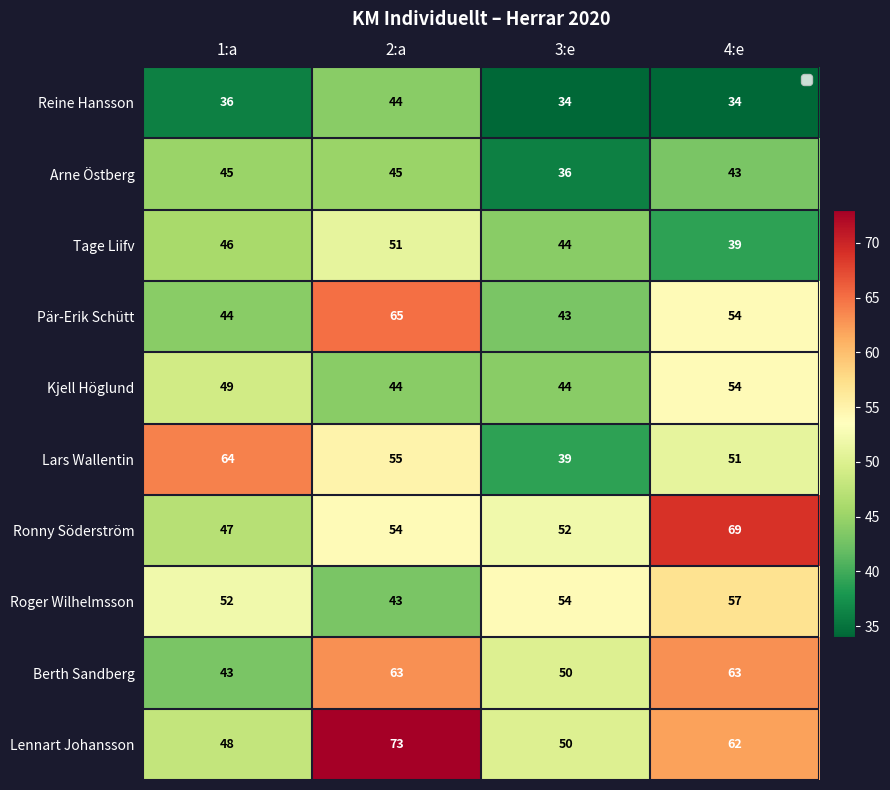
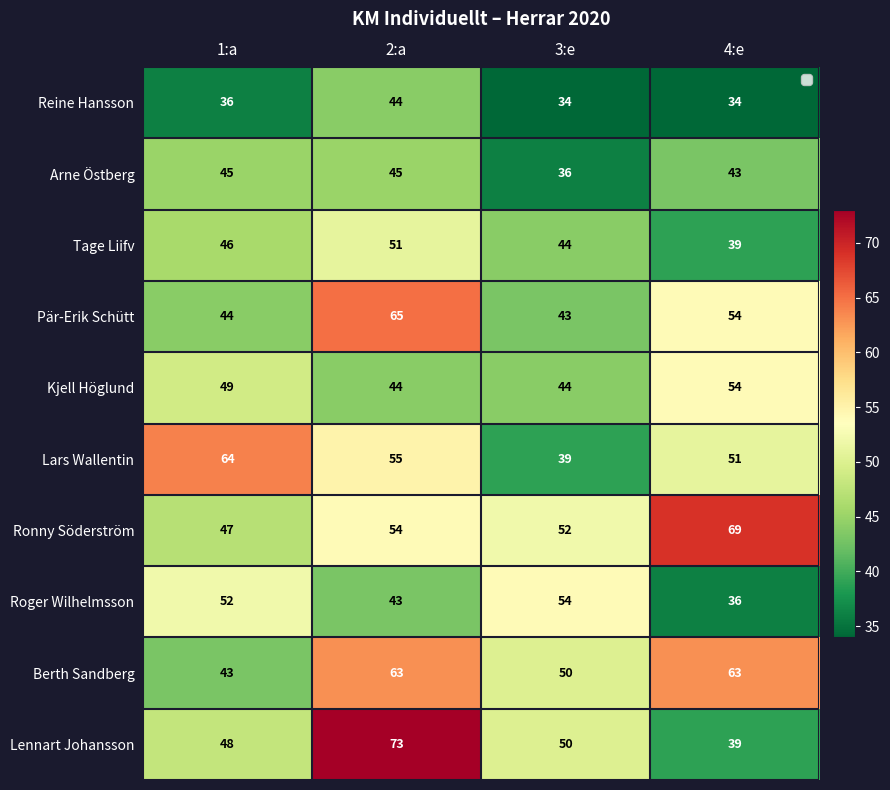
  {
    "Reine Hansson": {
      "1:a": 36,
      "2:a": 44,
      "3:e": 34,
      "4:e": 34
    },
    "Arne Östberg": {
      "1:a": 45,
      "2:a": 45,
      "3:e": 36,
      "4:e": 43
    },
    "Tage Liifv": {
      "1:a": 46,
      "2:a": 51,
      "3:e": 44,
      "4:e": 39
    },
    "Pär-Erik Schütt": {
      "1:a": 44,
      "2:a": 65,
      "3:e": 43,
      "4:e": 54
    },
    "Kjell Höglund": {
      "1:a": 49,
      "2:a": 44,
      "3:e": 44,
      "4:e": 54
    },
    "Lars Wallentin": {
      "1:a": 64,
      "2:a": 55,
      "3:e": 39,
      "4:e": 51
    },
    "Ronny Söderström": {
      "1:a": 47,
      "2:a": 54,
      "3:e": 52,
      "4:e": 69
    },
    "Roger Wilhelmsson": {
      "1:a": 52,
      "2:a": 43,
      "3:e": 54,
-     "4:e": 57
+     "4:e": 36
    },
    "Berth Sandberg": {
      "1:a": 43,
      "2:a": 63,
      "3:e": 50,
      "4:e": 63
    },
    "Lennart Johansson": {
      "1:a": 48,
      "2:a": 73,
      "3:e": 50,
-     "4:e": 62
+     "4:e": 39
    }
  }
